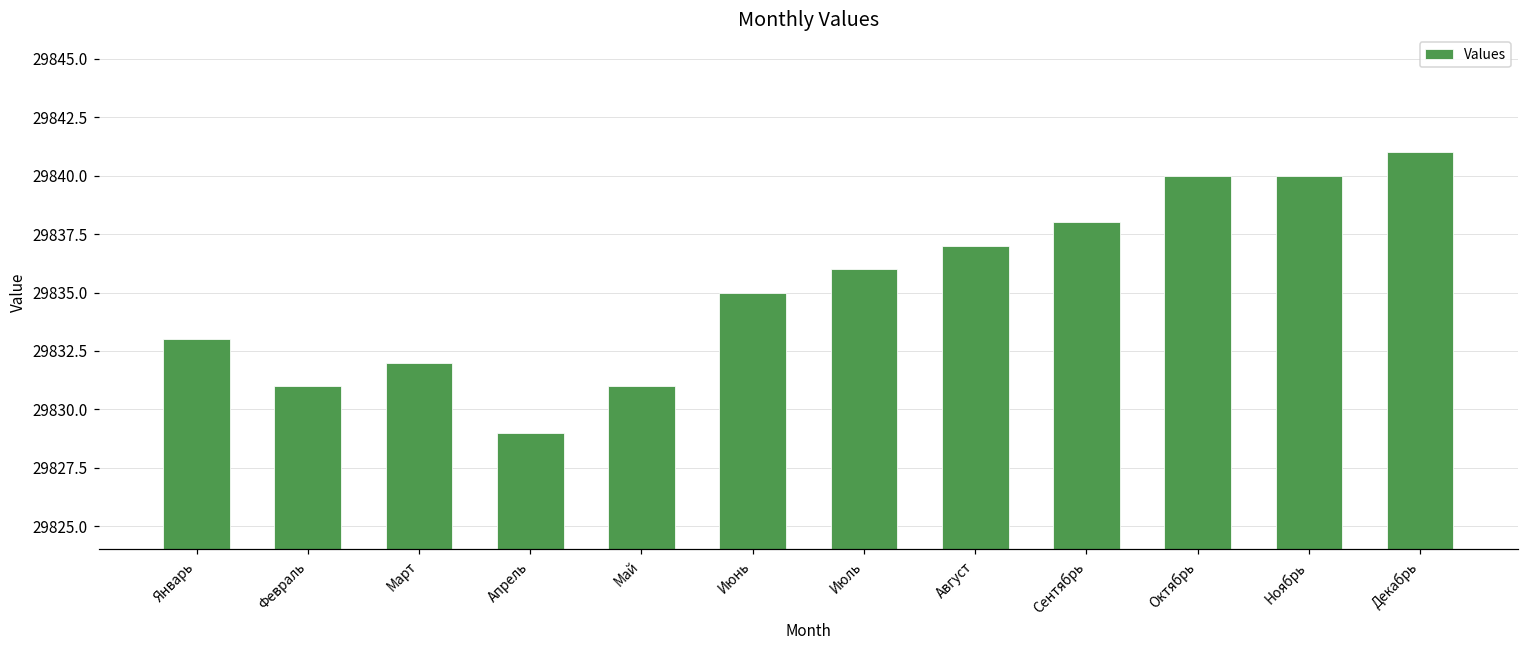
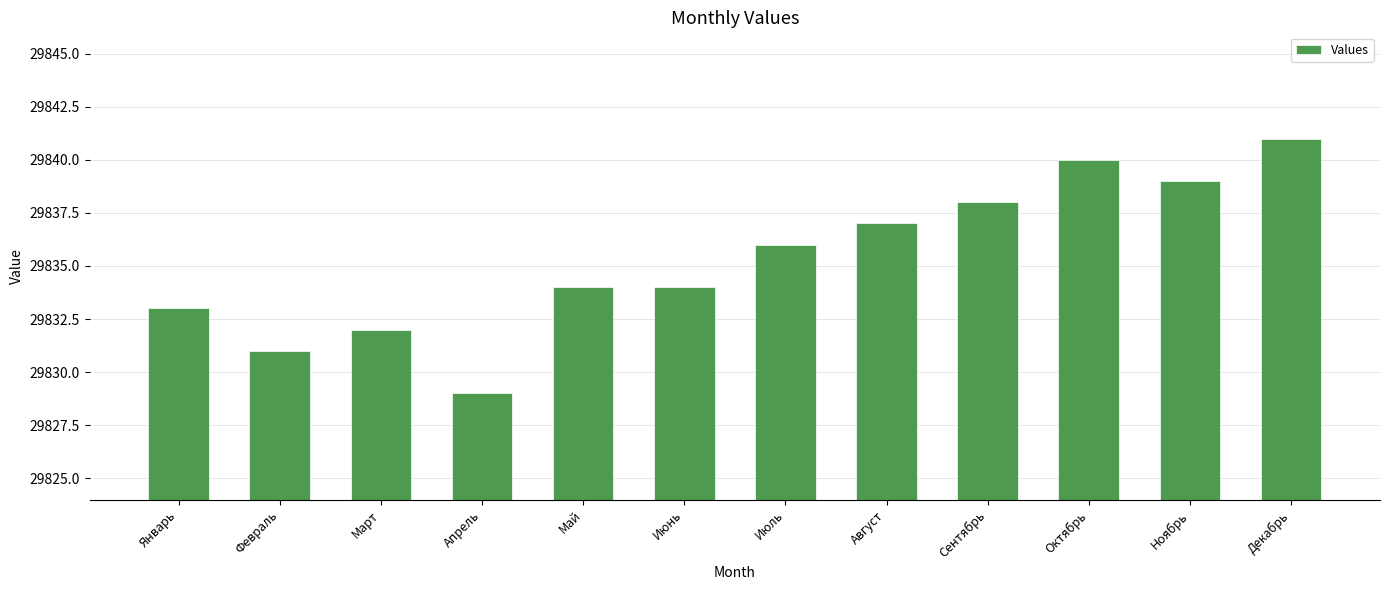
  {
    "Январь": 29833,
    "Февраль": 29831,
    "Март": 29832,
    "Апрель": 29829,
-   "Май": 29831,
-   "Июнь": 29835,
+   "Май": 29834,
+   "Июнь": 29834,
    "Июль": 29836,
    "Август": 29837,
    "Сентябрь": 29838,
    "Октябрь": 29840,
-   "Ноябрь": 29840,
+   "Ноябрь": 29839,
    "Декабрь": 29841
  }
